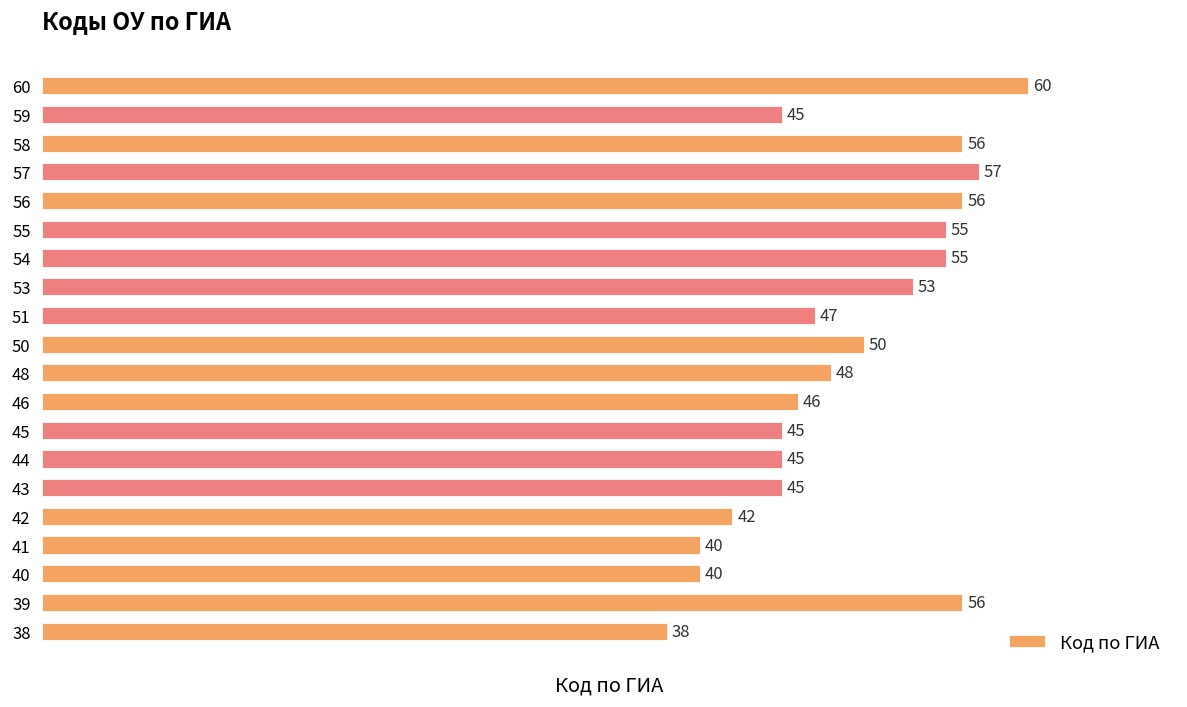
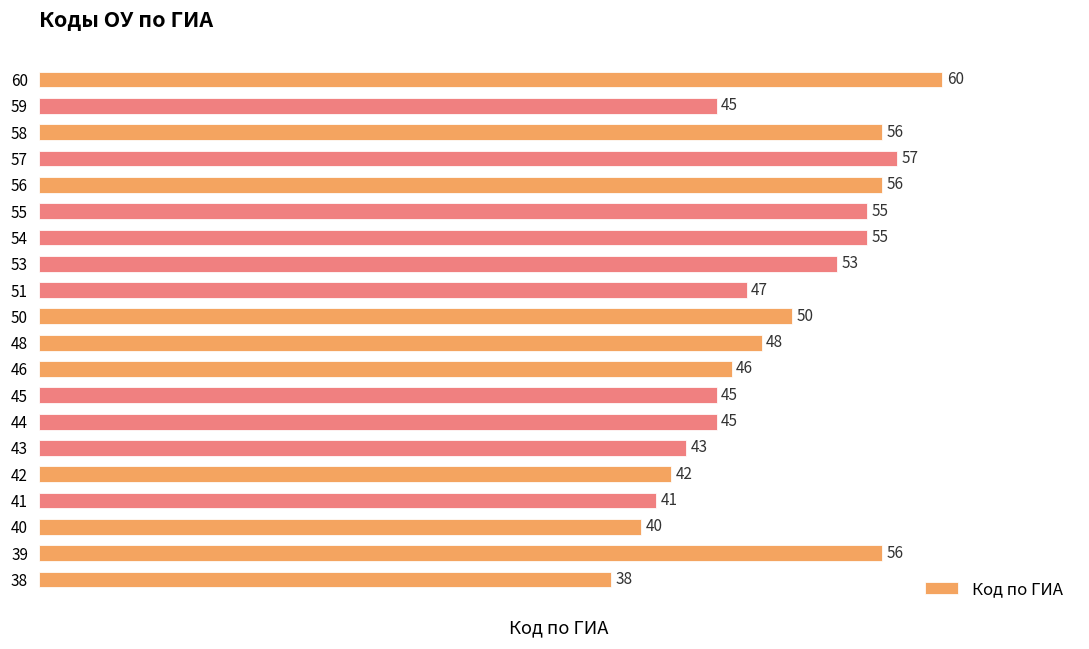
  {
    "60": 60,
    "59": 45,
    "58": 56,
    "57": 57,
    "56": 56,
    "55": 55,
    "54": 55,
    "53": 53,
    "51": 47,
    "50": 50,
    "48": 48,
    "46": 46,
    "45": 45,
    "44": 45,
-   "43": 45,
+   "43": 43,
    "42": 42,
-   "41": 40,
+   "41": 41,
    "40": 40,
    "39": 56,
    "38": 38
  }
